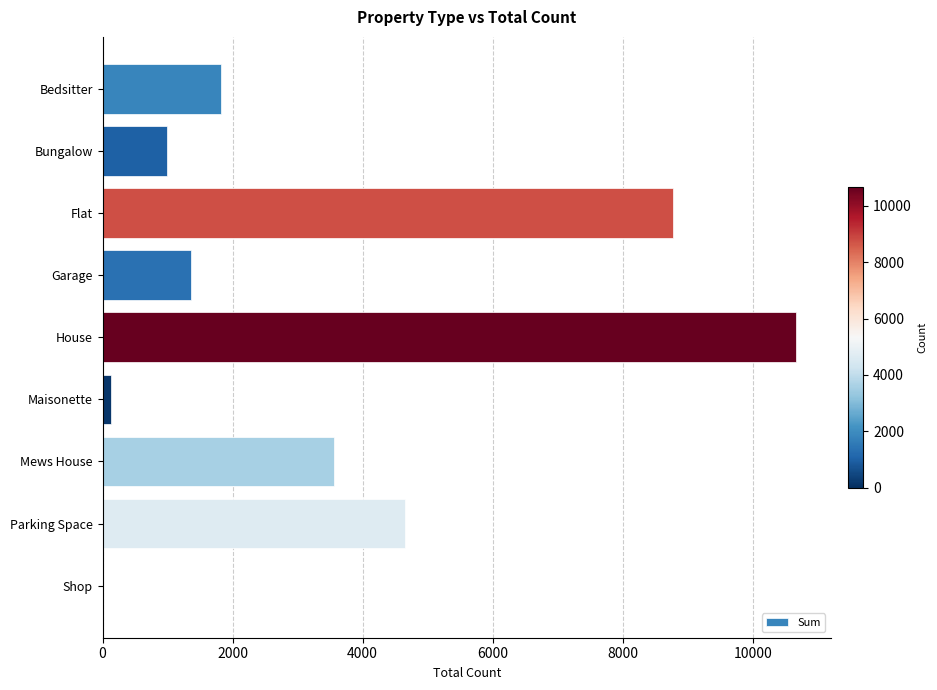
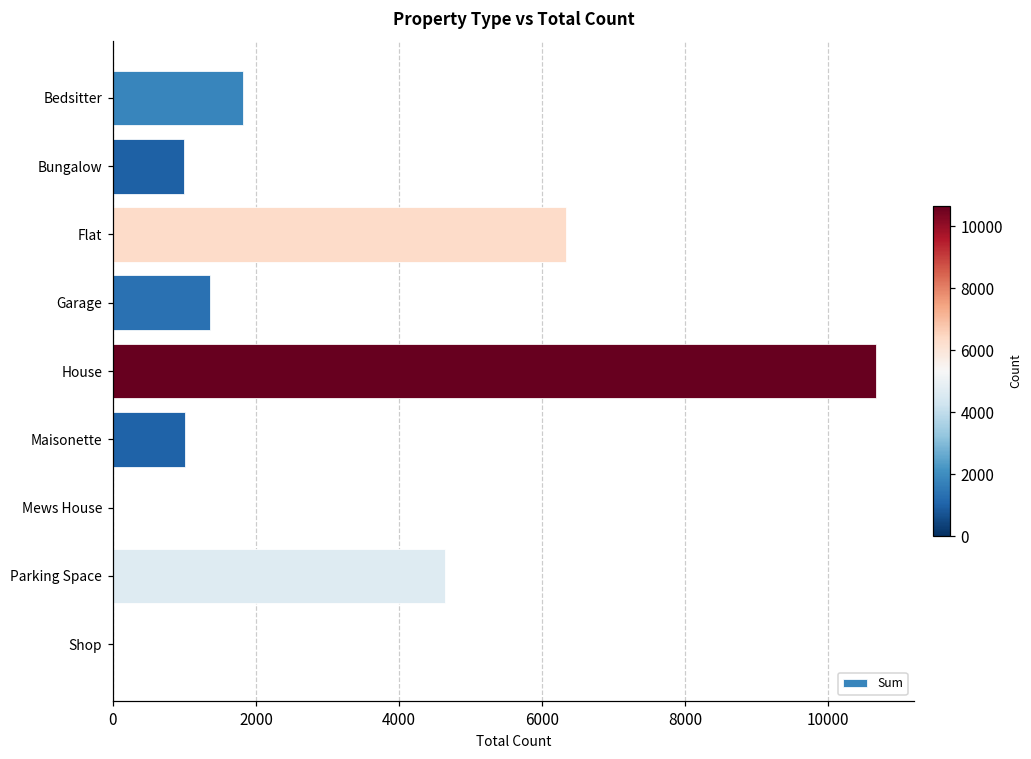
  {
    "Bedsitter": 1800,
    "Bungalow": 1000,
-   "Flat": 8800,
+   "Flat": 6300,
    "Garage": 1400,
    "House": 10700,
-   "Maisonette": 100,
-   "Mews House": 3600,
+   "Maisonette": 1000,
+   "Mews House": 0,
    "Parking Space": 4600
  }
